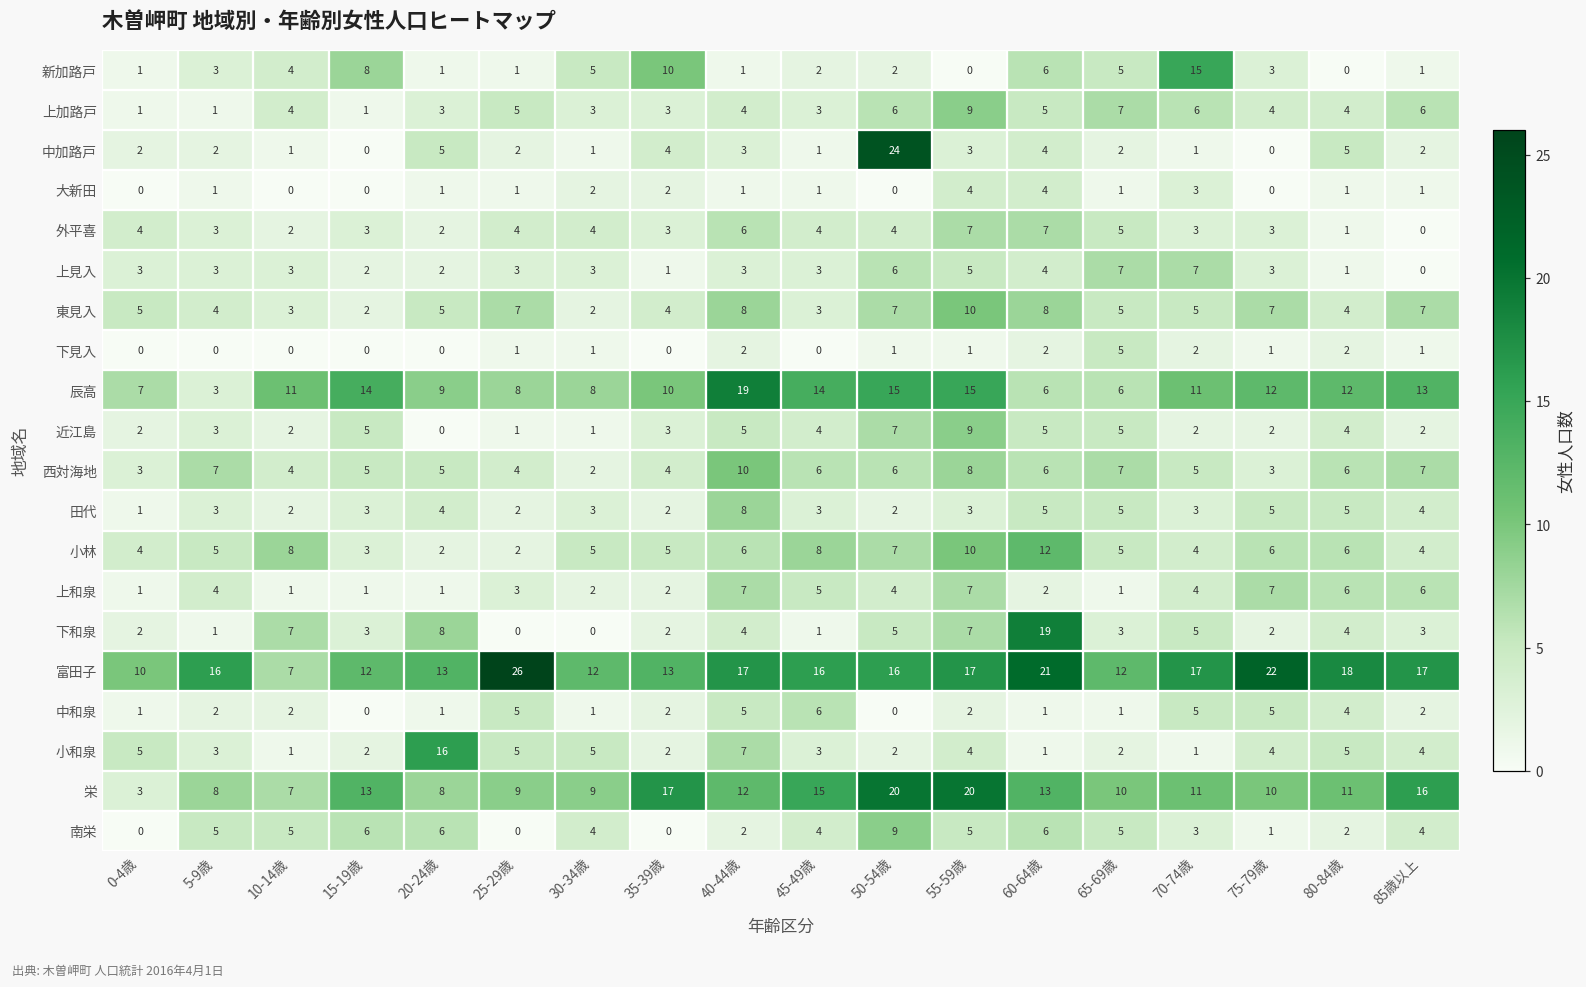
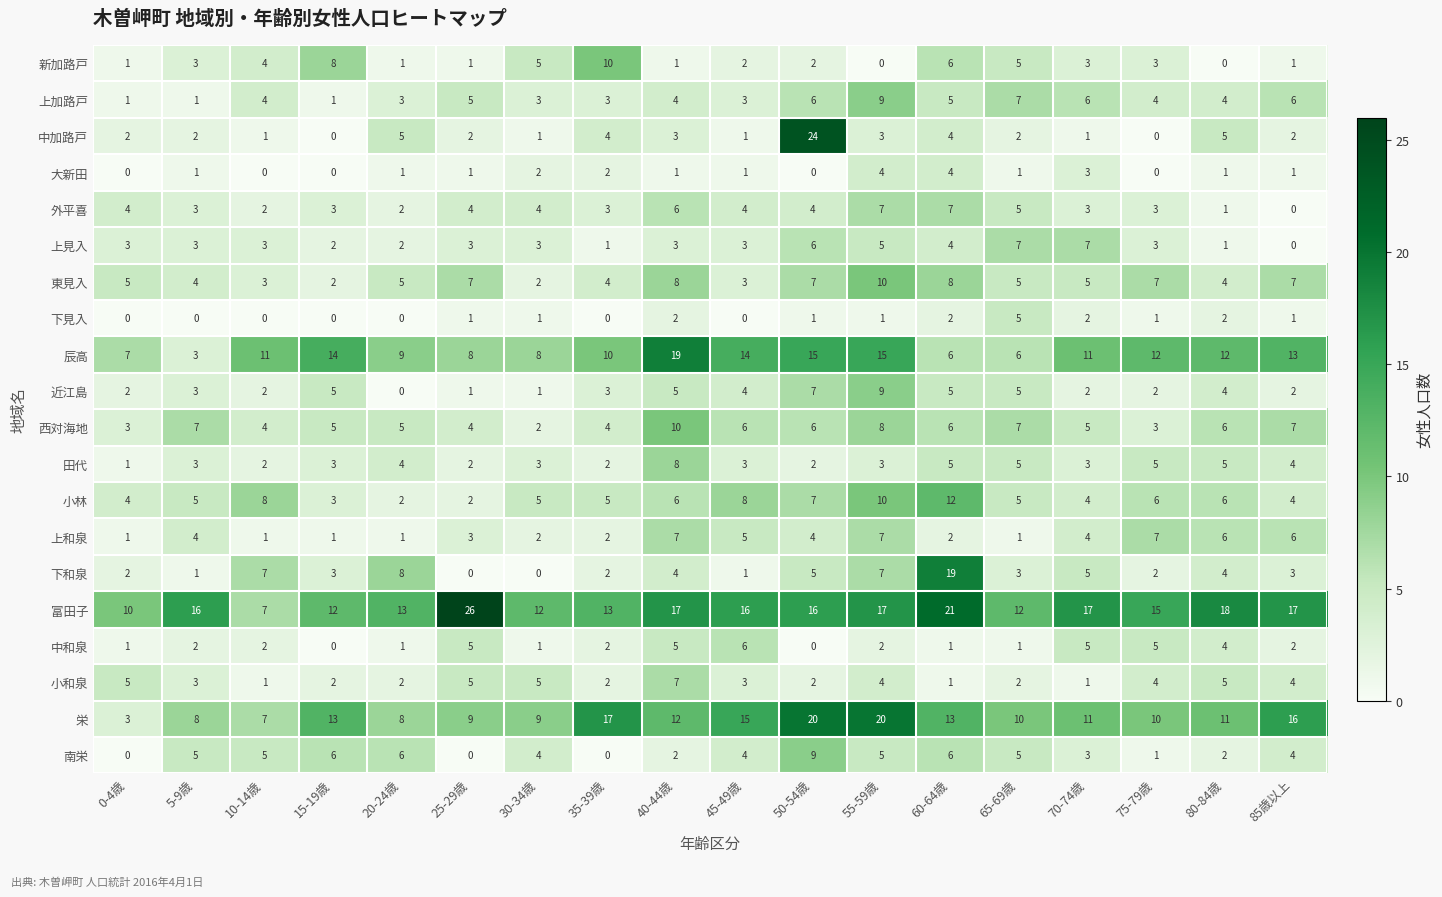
  {
    "新加路戸": {
      "0-4歳": 1,
      "5-9歳": 3,
      "10-14歳": 4,
      "15-19歳": 8,
      "20-24歳": 1,
      "25-29歳": 1,
      "30-34歳": 5,
      "35-39歳": 10,
      "40-44歳": 1,
      "45-49歳": 2,
      "50-54歳": 2,
      "55-59歳": 0,
      "60-64歳": 6,
      "65-69歳": 5,
-     "70-74歳": 15,
+     "70-74歳": 3,
      "75-79歳": 3,
      "80-84歳": 0,
      "85歳以上": 1
    },
    "富田子": {
      "0-4歳": 10,
      "5-9歳": 16,
      "10-14歳": 7,
      "15-19歳": 12,
      "20-24歳": 13,
      "25-29歳": 26,
      "30-34歳": 12,
      "35-39歳": 13,
      "40-44歳": 17,
      "45-49歳": 16,
      "50-54歳": 16,
      "55-59歳": 17,
      "60-64歳": 21,
      "65-69歳": 12,
      "70-74歳": 17,
-     "75-79歳": 22,
+     "75-79歳": 15,
      "80-84歳": 18,
      "85歳以上": 17
    },
    "小和泉": {
      "0-4歳": 5,
      "5-9歳": 3,
      "10-14歳": 1,
      "15-19歳": 2,
-     "20-24歳": 16,
+     "20-24歳": 2,
      "25-29歳": 5,
      "30-34歳": 5,
      "35-39歳": 2,
      "40-44歳": 7,
      "45-49歳": 3,
      "50-54歳": 2,
      "55-59歳": 4,
      "60-64歳": 1,
      "65-69歳": 2,
      "70-74歳": 1,
      "75-79歳": 4,
      "80-84歳": 5,
      "85歳以上": 4
    }
  }
